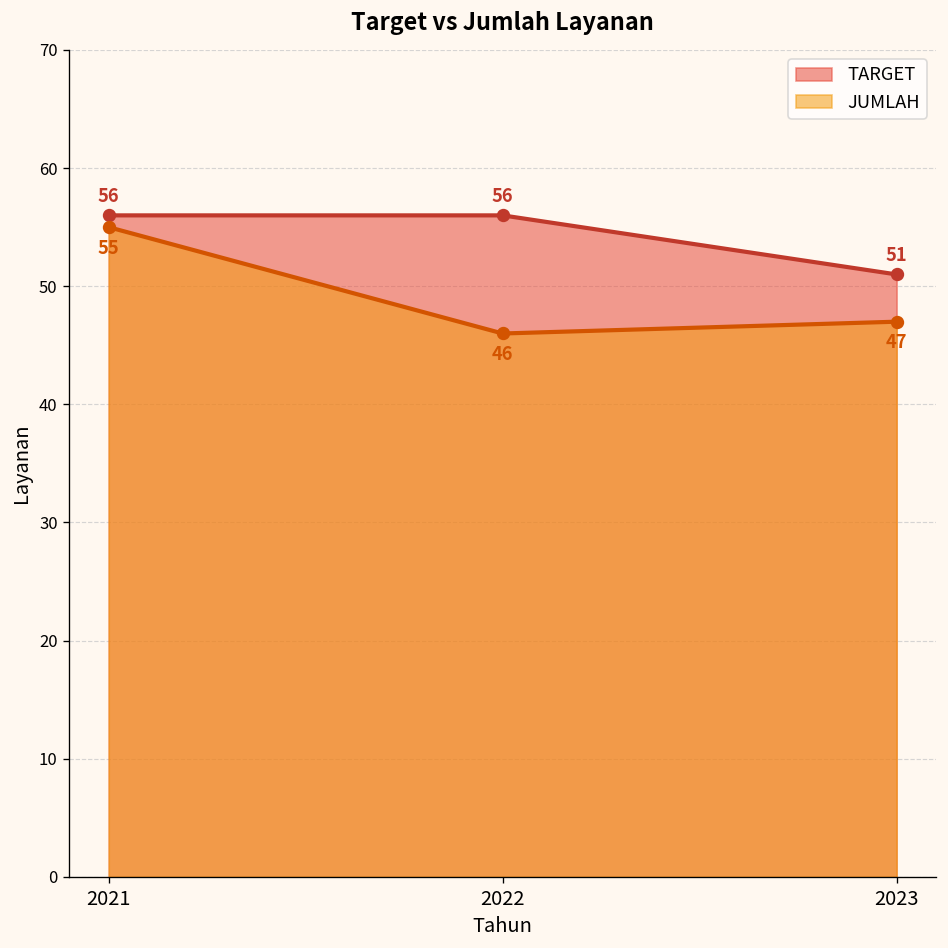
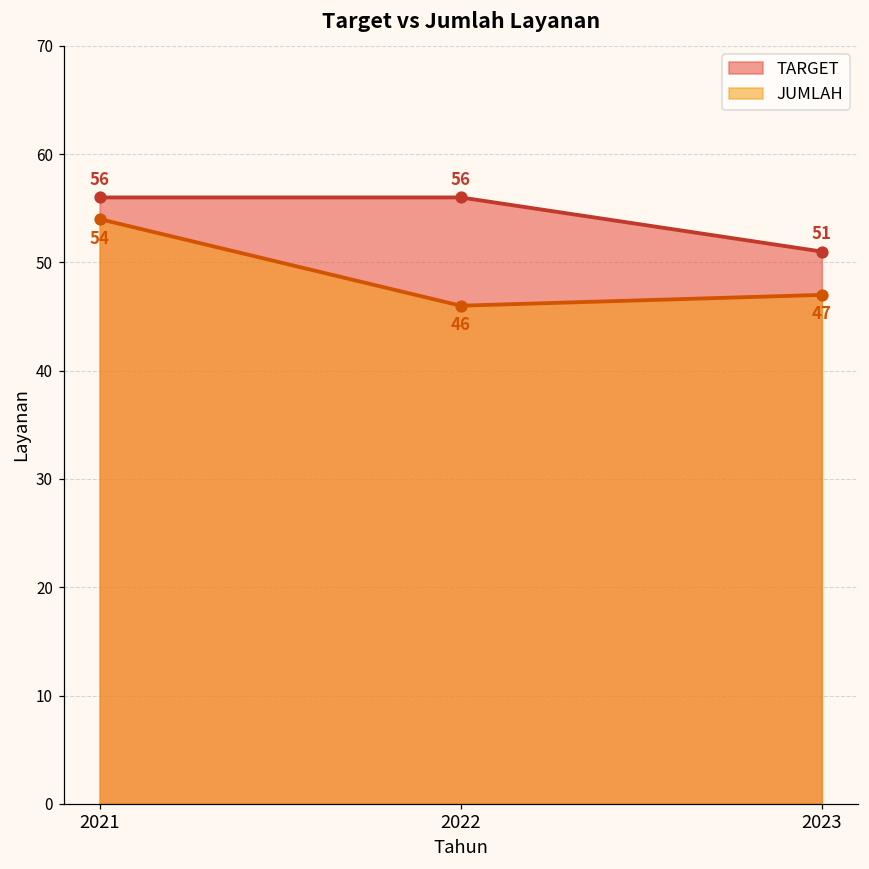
  {
    "TARGET": {
      "2021": 56,
      "2022": 56,
      "2023": 51
    },
    "JUMLAH": {
-     "2021": 55,
+     "2021": 54,
      "2022": 46,
      "2023": 47
    }
  }
